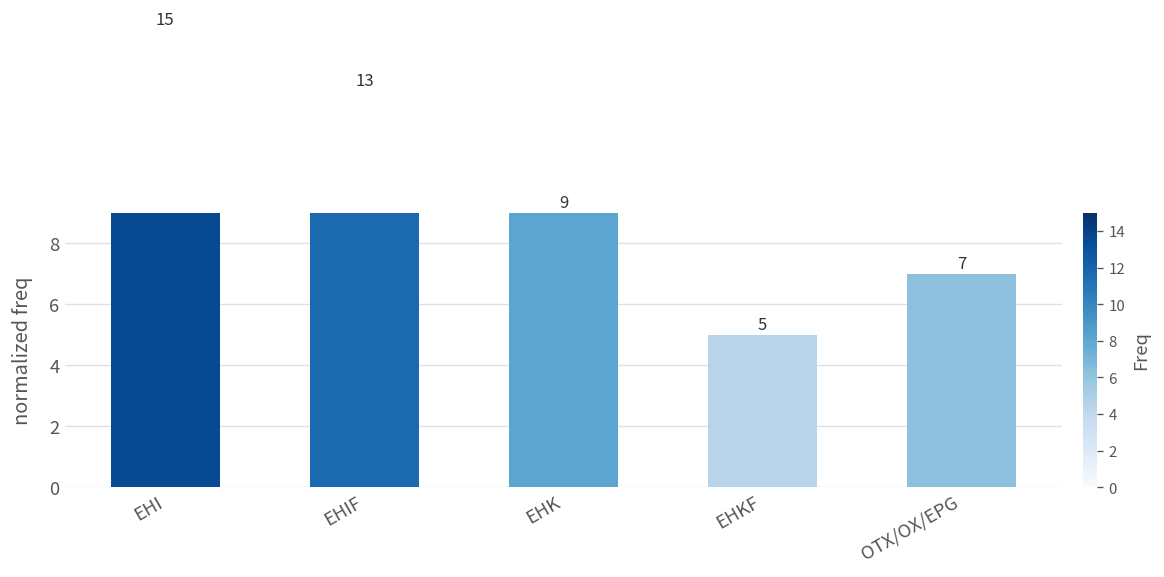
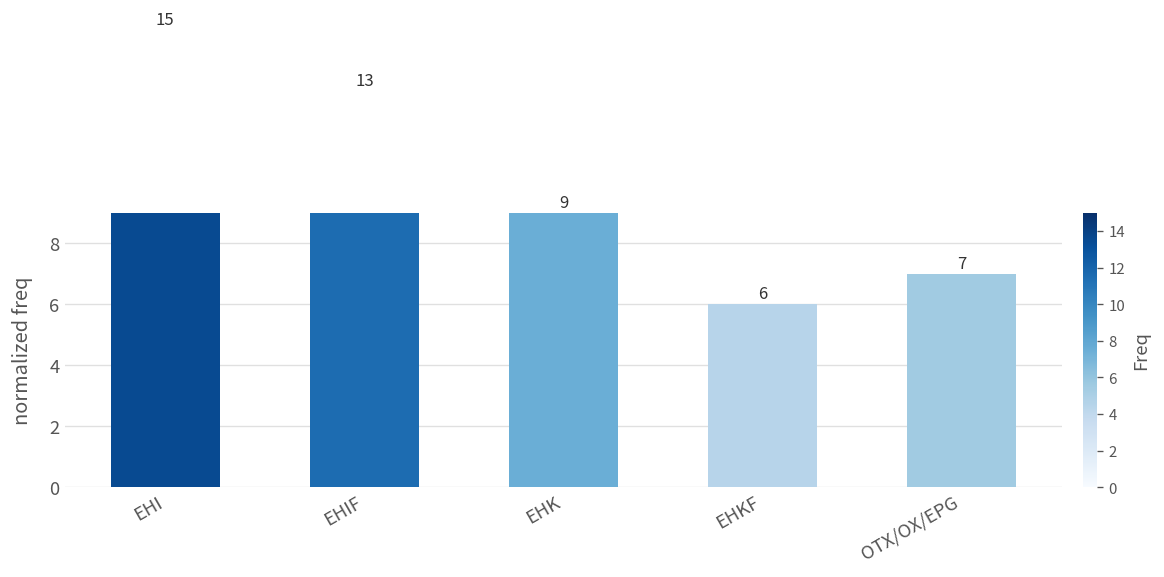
  {
    "EHK": 9,
-   "EHKF": 5,
+   "EHKF": 6,
    "OTX/OX/EPG": 7
  }
